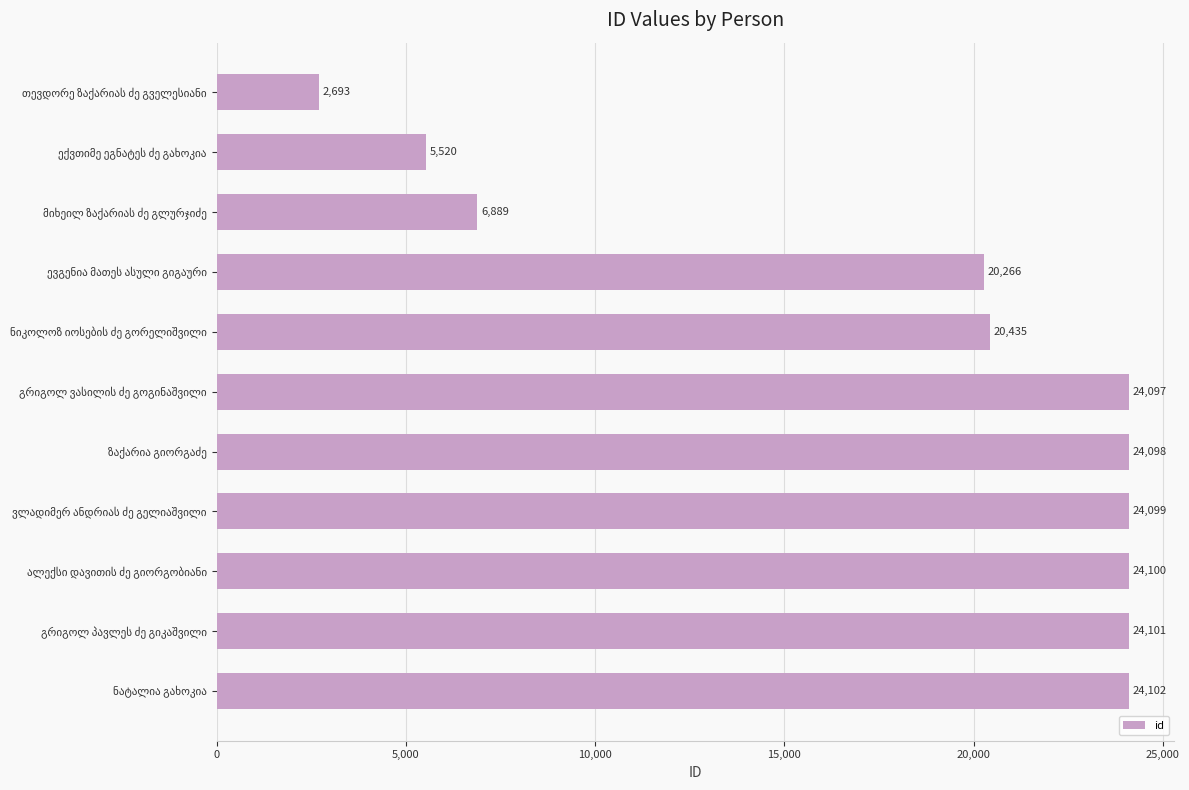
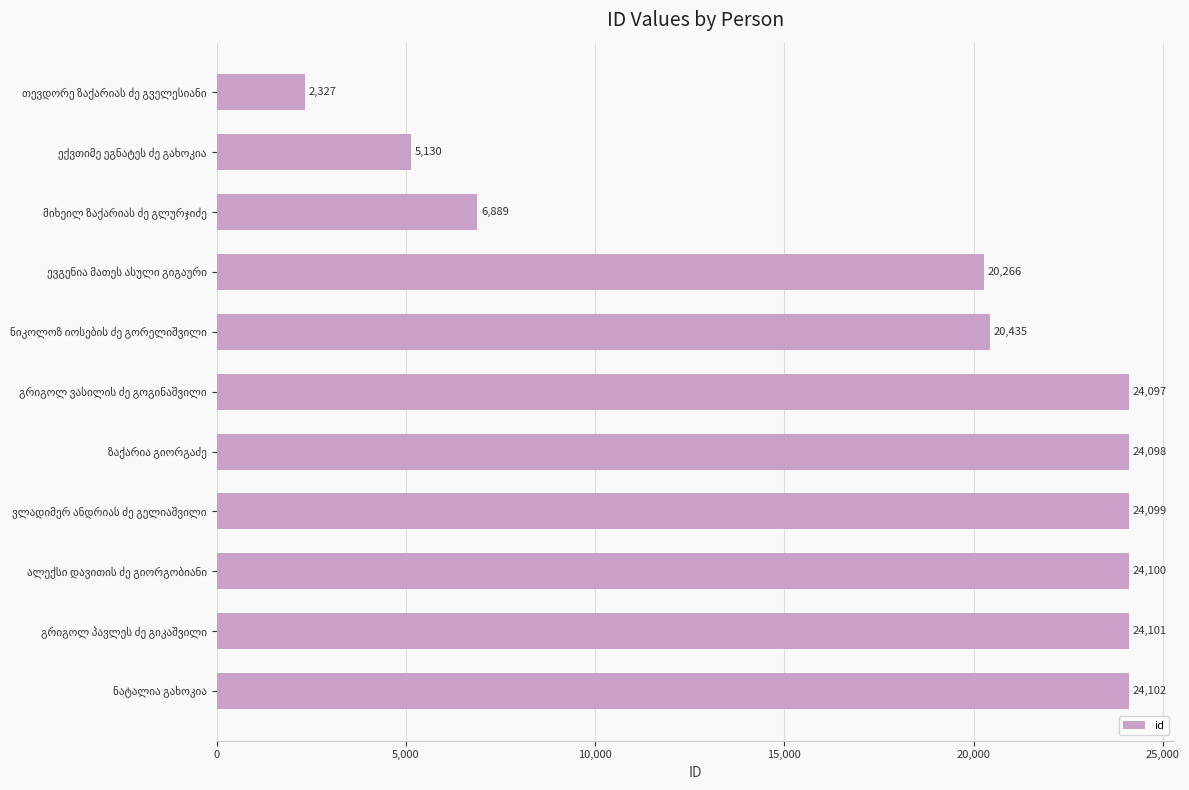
  {
-   "თევდორე ზაქარიას ძე გველესიანი": "2,693",
-   "ექვთიმე ეგნატეს ძე გახოკია": "5,520",
+   "თევდორე ზაქარიას ძე გველესიანი": "2,327",
+   "ექვთიმე ეგნატეს ძე გახოკია": "5,130",
    "მიხეილ ზაქარიას ძე გლურჯიძე": "6,889",
    "ევგენია მათეს ასული გიგაური": "20,266",
    "ნიკოლოზ იოსების ძე გორელიშვილი": "20,435",
    "გრიგოლ ვასილის ძე გოგინაშვილი": "24,097",
    "ზაქარია გიორგაძე": "24,098",
    "ვლადიმერ ანდრიას ძე გელიაშვილი": "24,099",
    "ალექსი დავითის ძე გიორგობიანი": "24,100",
    "გრიგოლ პავლეს ძე გიკაშვილი": "24,101",
    "ნატალია გახოკია": "24,102"
  }
